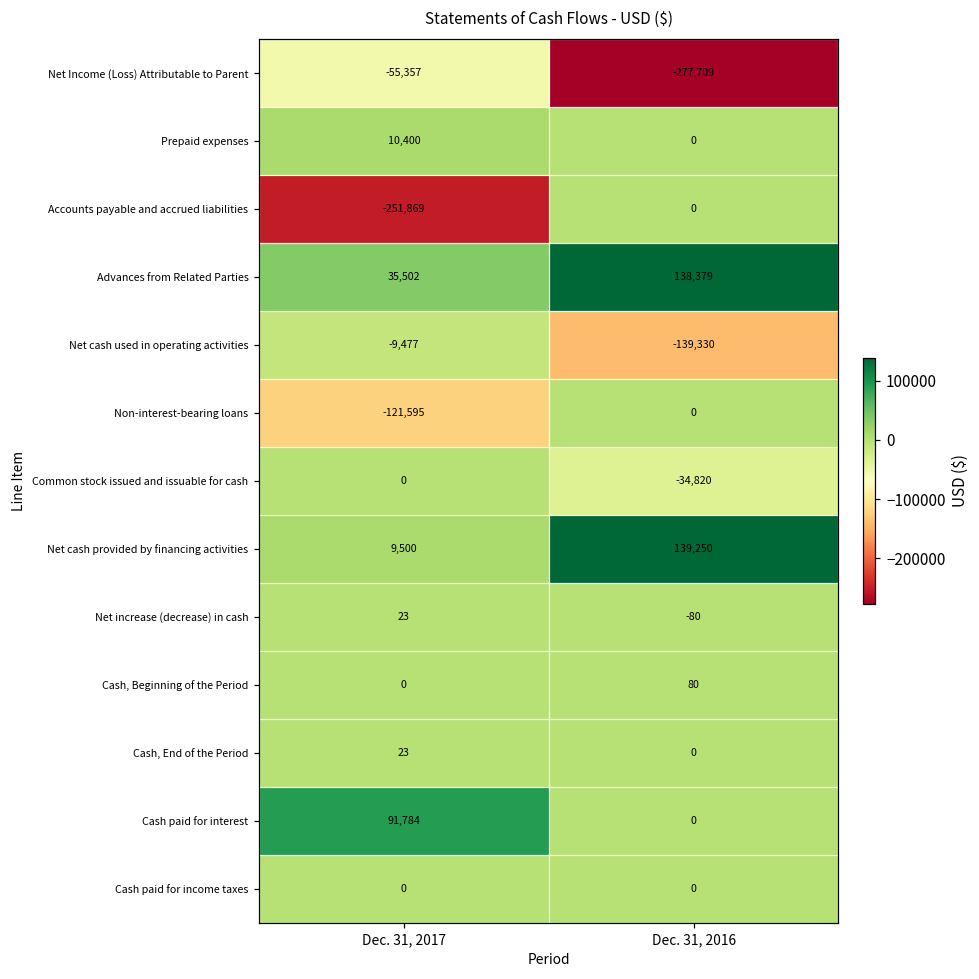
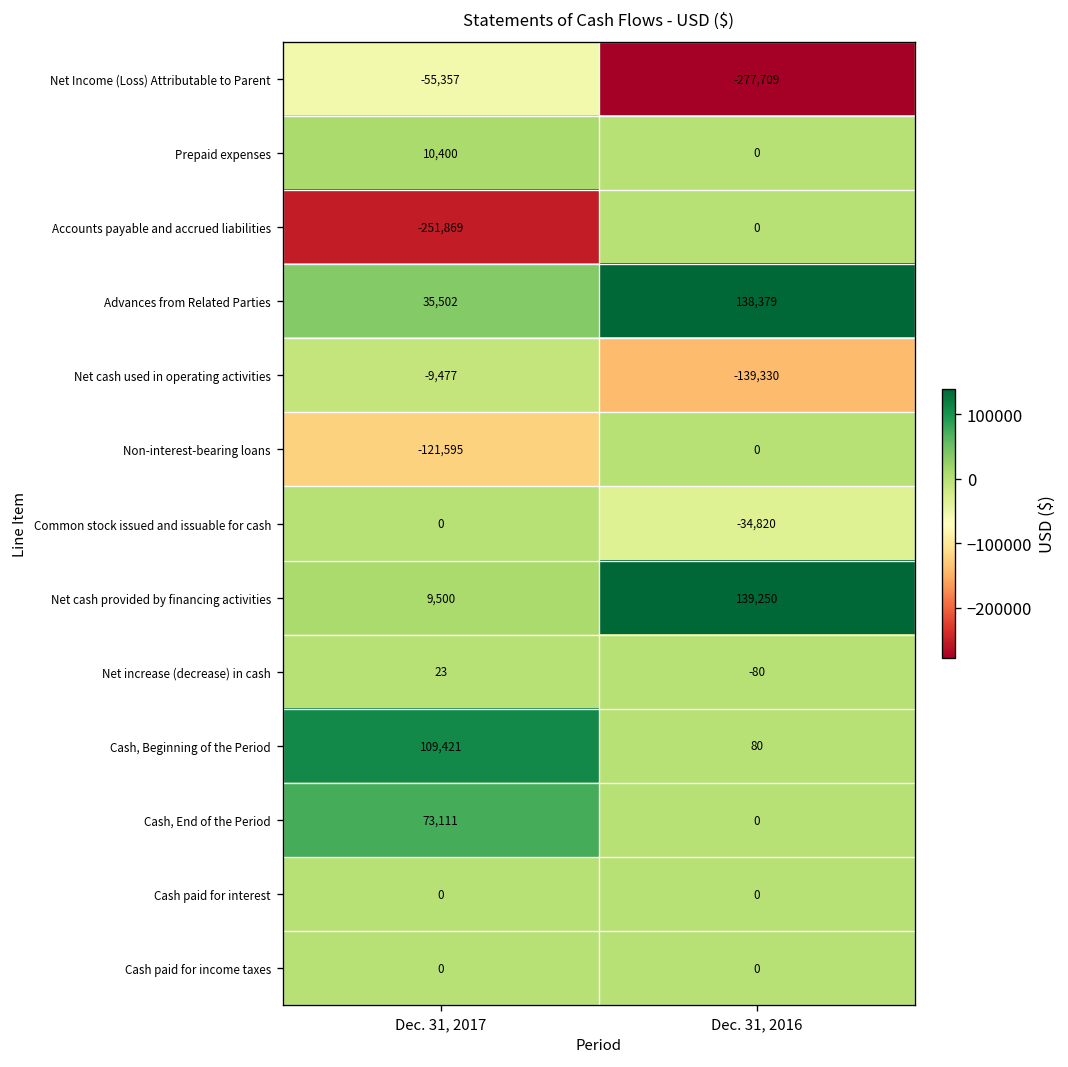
  {
    "Net Income (Loss) Attributable to Parent": {
      "Dec. 31, 2017": "-55,357",
      "Dec. 31, 2016": "-277,709"
    },
    "Prepaid expenses": {
      "Dec. 31, 2017": "10,400",
      "Dec. 31, 2016": "0"
    },
    "Accounts payable and accrued liabilities": {
      "Dec. 31, 2017": "-251,869",
      "Dec. 31, 2016": "0"
    },
    "Advances from Related Parties": {
      "Dec. 31, 2017": "35,502",
      "Dec. 31, 2016": "138,379"
    },
    "Net cash used in operating activities": {
      "Dec. 31, 2017": "-9,477",
      "Dec. 31, 2016": "-139,330"
    },
    "Non-interest-bearing loans": {
      "Dec. 31, 2017": "-121,595",
      "Dec. 31, 2016": "0"
    },
    "Common stock issued and issuable for cash": {
      "Dec. 31, 2017": "0",
      "Dec. 31, 2016": "-34,820"
    },
    "Net cash provided by financing activities": {
      "Dec. 31, 2017": "9,500",
      "Dec. 31, 2016": "139,250"
    },
    "Net increase (decrease) in cash": {
      "Dec. 31, 2017": "23",
      "Dec. 31, 2016": "-80"
    },
    "Cash, Beginning of the Period": {
-     "Dec. 31, 2017": "0",
+     "Dec. 31, 2017": "109,421",
      "Dec. 31, 2016": "80"
    },
    "Cash, End of the Period": {
-     "Dec. 31, 2017": "23",
+     "Dec. 31, 2017": "73,111",
      "Dec. 31, 2016": "0"
    },
    "Cash paid for interest": {
-     "Dec. 31, 2017": "91,784",
+     "Dec. 31, 2017": "0",
      "Dec. 31, 2016": "0"
    },
    "Cash paid for income taxes": {
      "Dec. 31, 2017": "0",
      "Dec. 31, 2016": "0"
    }
  }
